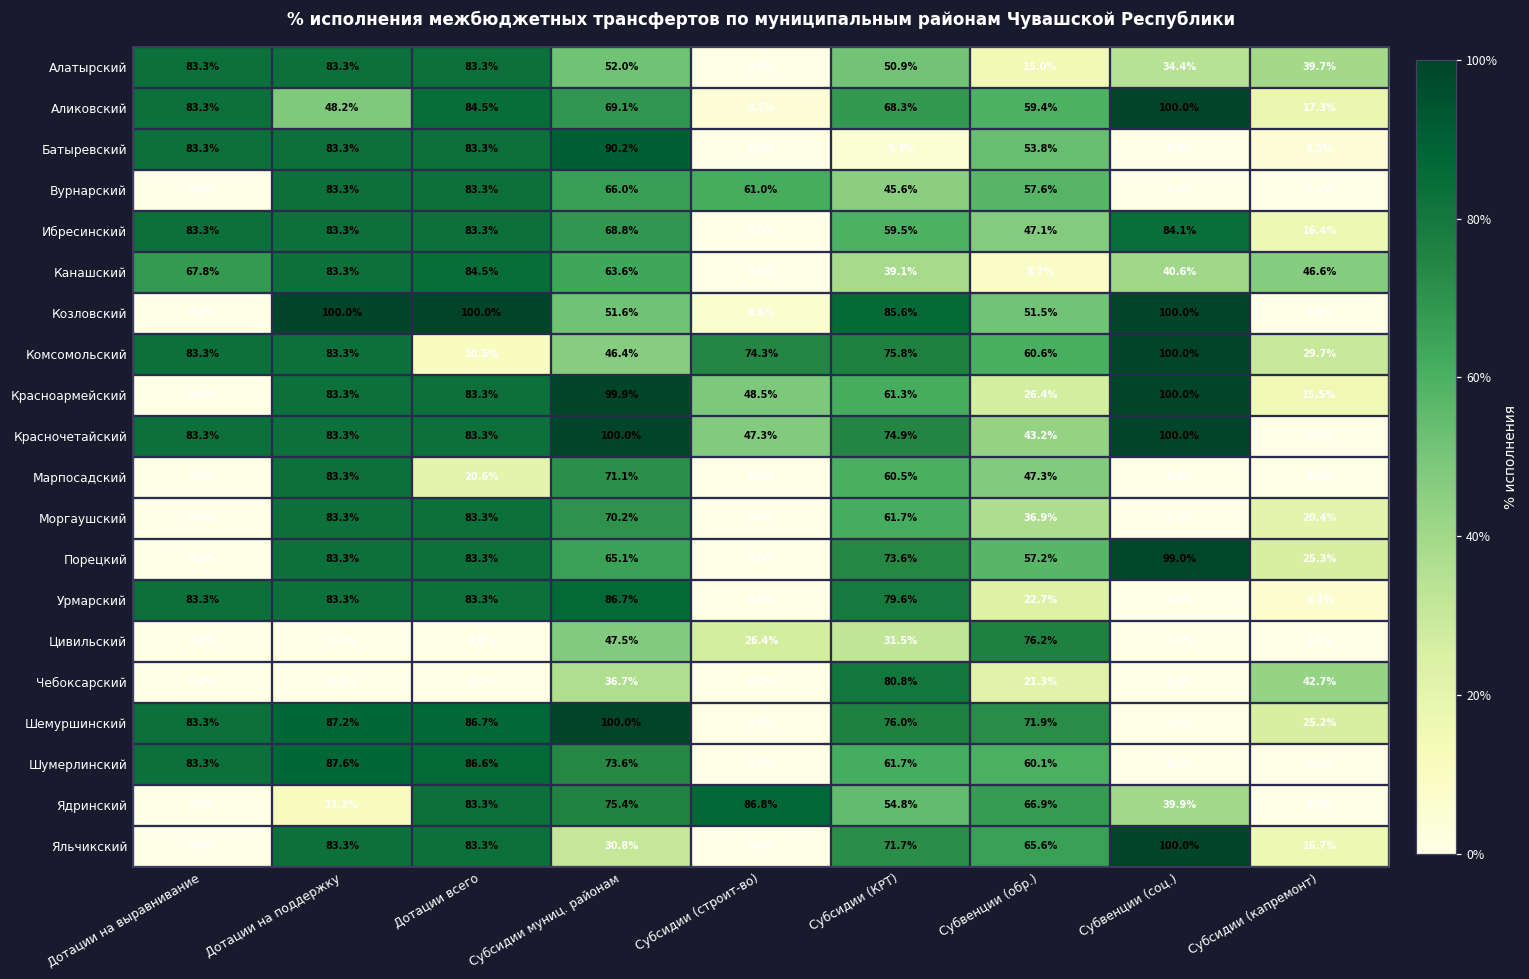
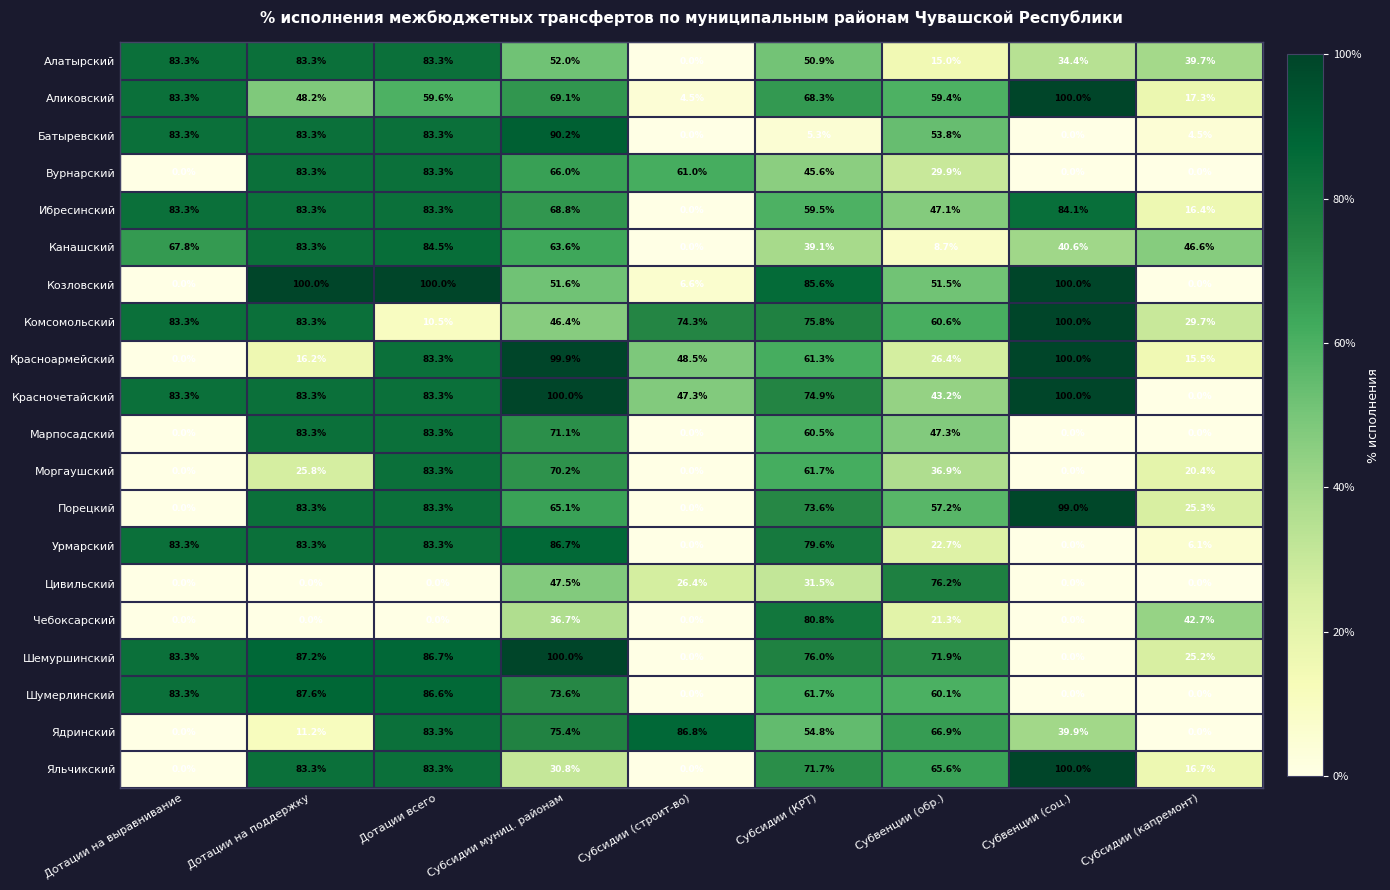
  {
    "Алатырский": {
      "Дотации на выравнивание": "83.3%",
      "Дотации на поддержку": "83.3%",
      "Дотации всего": "83.3%",
      "Субсидии муниц. районам": "52.0%",
      "Субсидии (КРТ)": "50.9%",
      "Субвенции (обр.)": "15.0%",
      "Субвенции (соц.)": "34.4%",
      "Субсидии (капремонт)": "39.7%"
    },
    "Аликовский": {
      "Дотации на выравнивание": "83.3%",
      "Дотации на поддержку": "48.2%",
-     "Дотации всего": "84.5%",
+     "Дотации всего": "59.6%",
      "Субсидии муниц. районам": "69.1%",
      "Субсидии (КРТ)": "68.3%",
      "Субвенции (обр.)": "59.4%",
      "Субвенции (соц.)": "100.0%",
      "Субсидии (капремонт)": "17.3%"
    },
    "Батыревский": {
      "Дотации на выравнивание": "83.3%",
      "Дотации на поддержку": "83.3%",
      "Дотации всего": "83.3%",
      "Субсидии муниц. районам": "90.2%",
      "Субвенции (обр.)": "53.8%"
    },
    "Вурнарский": {
      "Дотации на поддержку": "83.3%",
      "Дотации всего": "83.3%",
      "Субсидии муниц. районам": "66.0%",
      "Субсидии (строит-во)": "61.0%",
      "Субсидии (КРТ)": "45.6%",
-     "Субвенции (обр.)": "57.6%"
+     "Субвенции (обр.)": "29.9%"
    },
    "Ибресинский": {
      "Дотации на выравнивание": "83.3%",
      "Дотации на поддержку": "83.3%",
      "Дотации всего": "83.3%",
      "Субсидии муниц. районам": "68.8%",
      "Субсидии (КРТ)": "59.5%",
      "Субвенции (обр.)": "47.1%",
      "Субвенции (соц.)": "84.1%",
      "Субсидии (капремонт)": "16.4%"
    },
    "Канашский": {
      "Дотации на выравнивание": "67.8%",
      "Дотации на поддержку": "83.3%",
      "Дотации всего": "84.5%",
      "Субсидии муниц. районам": "63.6%",
      "Субсидии (КРТ)": "39.1%",
      "Субвенции (обр.)": "8.7%",
      "Субвенции (соц.)": "40.6%",
      "Субсидии (капремонт)": "46.6%"
    },
    "Козловский": {
      "Дотации на поддержку": "100.0%",
      "Дотации всего": "100.0%",
      "Субсидии муниц. районам": "51.6%",
      "Субсидии (строит-во)": "6.6%",
      "Субсидии (КРТ)": "85.6%",
      "Субвенции (обр.)": "51.5%",
      "Субвенции (соц.)": "100.0%"
    },
    "Комсомольский": {
      "Дотации на выравнивание": "83.3%",
      "Дотации на поддержку": "83.3%",
      "Дотации всего": "10.5%",
      "Субсидии муниц. районам": "46.4%",
      "Субсидии (строит-во)": "74.3%",
      "Субсидии (КРТ)": "75.8%",
      "Субвенции (обр.)": "60.6%",
      "Субвенции (соц.)": "100.0%",
      "Субсидии (капремонт)": "29.7%"
    },
    "Красноармейский": {
-     "Дотации на поддержку": "83.3%",
+     "Дотации на поддержку": "16.2%",
      "Дотации всего": "83.3%",
      "Субсидии муниц. районам": "99.9%",
      "Субсидии (строит-во)": "48.5%",
      "Субсидии (КРТ)": "61.3%",
      "Субвенции (обр.)": "26.4%",
      "Субвенции (соц.)": "100.0%",
      "Субсидии (капремонт)": "15.5%"
    },
    "Красночетайский": {
      "Дотации на выравнивание": "83.3%",
      "Дотации на поддержку": "83.3%",
      "Дотации всего": "83.3%",
      "Субсидии муниц. районам": "100.0%",
      "Субсидии (строит-во)": "47.3%",
      "Субсидии (КРТ)": "74.9%",
      "Субвенции (обр.)": "43.2%",
      "Субвенции (соц.)": "100.0%"
    },
    "Марпосадский": {
      "Дотации на поддержку": "83.3%",
-     "Дотации всего": "20.6%",
+     "Дотации всего": "83.3%",
      "Субсидии муниц. районам": "71.1%",
      "Субсидии (КРТ)": "60.5%",
      "Субвенции (обр.)": "47.3%"
    },
    "Моргаушский": {
-     "Дотации на поддержку": "83.3%",
+     "Дотации на поддержку": "25.8%",
      "Дотации всего": "83.3%",
      "Субсидии муниц. районам": "70.2%",
      "Субсидии (КРТ)": "61.7%",
      "Субвенции (обр.)": "36.9%",
      "Субсидии (капремонт)": "20.4%"
    },
    "Порецкий": {
      "Дотации на поддержку": "83.3%",
      "Дотации всего": "83.3%",
      "Субсидии муниц. районам": "65.1%",
      "Субсидии (КРТ)": "73.6%",
      "Субвенции (обр.)": "57.2%",
      "Субвенции (соц.)": "99.0%",
      "Субсидии (капремонт)": "25.3%"
    },
    "Урмарский": {
      "Дотации на выравнивание": "83.3%",
      "Дотации на поддержку": "83.3%",
      "Дотации всего": "83.3%",
      "Субсидии муниц. районам": "86.7%",
      "Субсидии (КРТ)": "79.6%",
      "Субвенции (обр.)": "22.7%"
    },
    "Цивильский": {
      "Субсидии муниц. районам": "47.5%",
      "Субсидии (строит-во)": "26.4%",
      "Субсидии (КРТ)": "31.5%",
      "Субвенции (обр.)": "76.2%"
    },
    "Чебоксарский": {
      "Субсидии муниц. районам": "36.7%",
      "Субсидии (КРТ)": "80.8%",
      "Субвенции (обр.)": "21.3%",
      "Субсидии (капремонт)": "42.7%"
    },
    "Шемуршинский": {
      "Дотации на выравнивание": "83.3%",
      "Дотации на поддержку": "87.2%",
      "Дотации всего": "86.7%",
      "Субсидии муниц. районам": "100.0%",
      "Субсидии (КРТ)": "76.0%",
      "Субвенции (обр.)": "71.9%",
      "Субсидии (капремонт)": "25.2%"
    },
    "Шумерлинский": {
      "Дотации на выравнивание": "83.3%",
      "Дотации на поддержку": "87.6%",
      "Дотации всего": "86.6%",
      "Субсидии муниц. районам": "73.6%",
      "Субсидии (КРТ)": "61.7%",
      "Субвенции (обр.)": "60.1%"
    },
    "Ядринский": {
      "Дотации на поддержку": "11.2%",
      "Дотации всего": "83.3%",
      "Субсидии муниц. районам": "75.4%",
      "Субсидии (строит-во)": "86.8%",
      "Субсидии (КРТ)": "54.8%",
      "Субвенции (обр.)": "66.9%",
      "Субвенции (соц.)": "39.9%"
    },
    "Яльчикский": {
      "Дотации на поддержку": "83.3%",
      "Дотации всего": "83.3%",
      "Субсидии муниц. районам": "30.8%",
      "Субсидии (КРТ)": "71.7%",
      "Субвенции (обр.)": "65.6%",
      "Субвенции (соц.)": "100.0%",
      "Субсидии (капремонт)": "16.7%"
    }
  }
